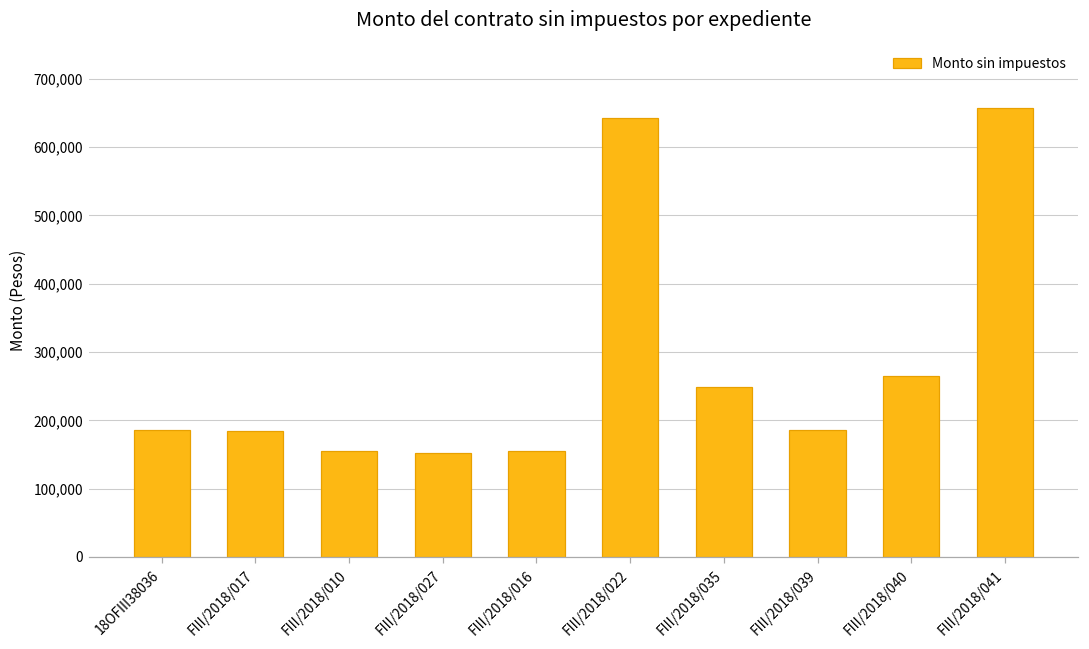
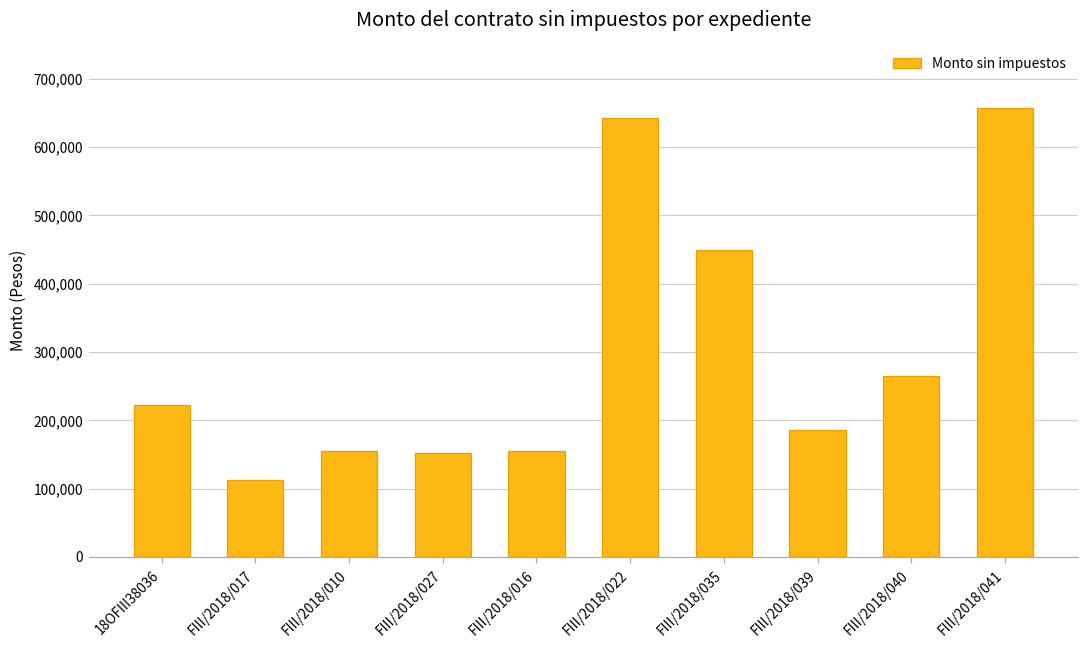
  {
-   "18OFIII38036": "190,000",
-   "FIII/2018/017": "190,000",
+   "18OFIII38036": "220,000",
+   "FIII/2018/017": "110,000",
    "FIII/2018/010": "160,000",
    "FIII/2018/027": "150,000",
    "FIII/2018/016": "150,000",
    "FIII/2018/022": "640,000",
-   "FIII/2018/035": "250,000",
+   "FIII/2018/035": "450,000",
    "FIII/2018/039": "190,000",
    "FIII/2018/040": "270,000",
    "FIII/2018/041": "660,000"
  }
